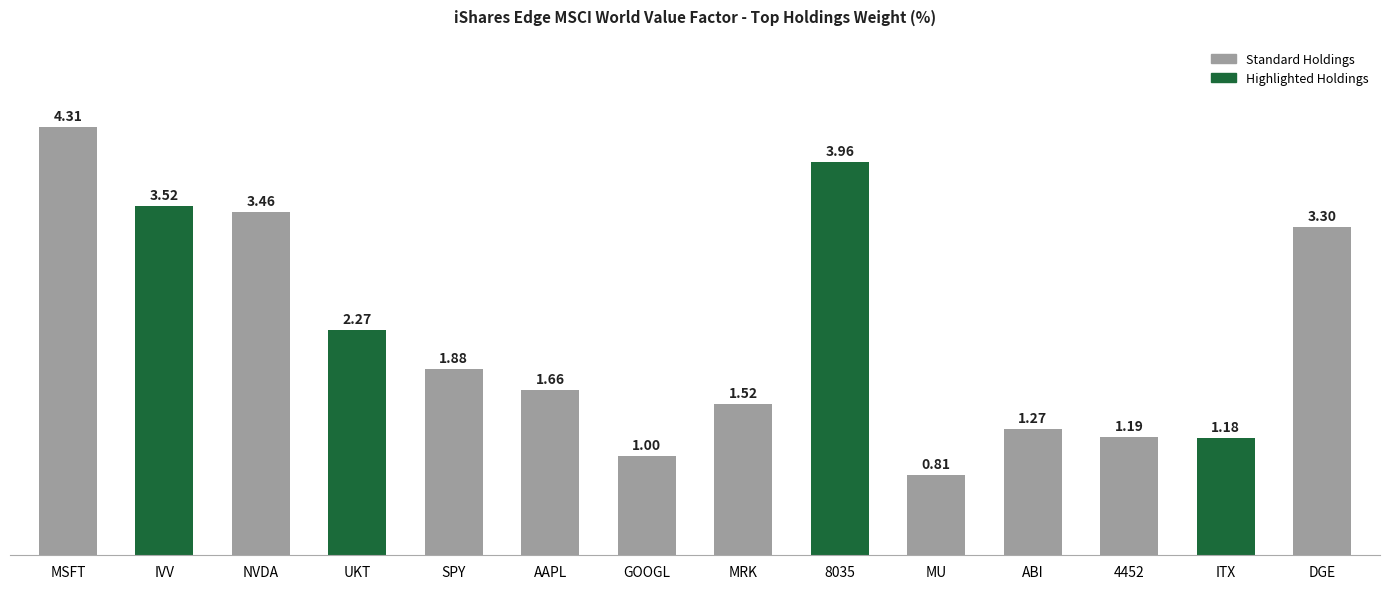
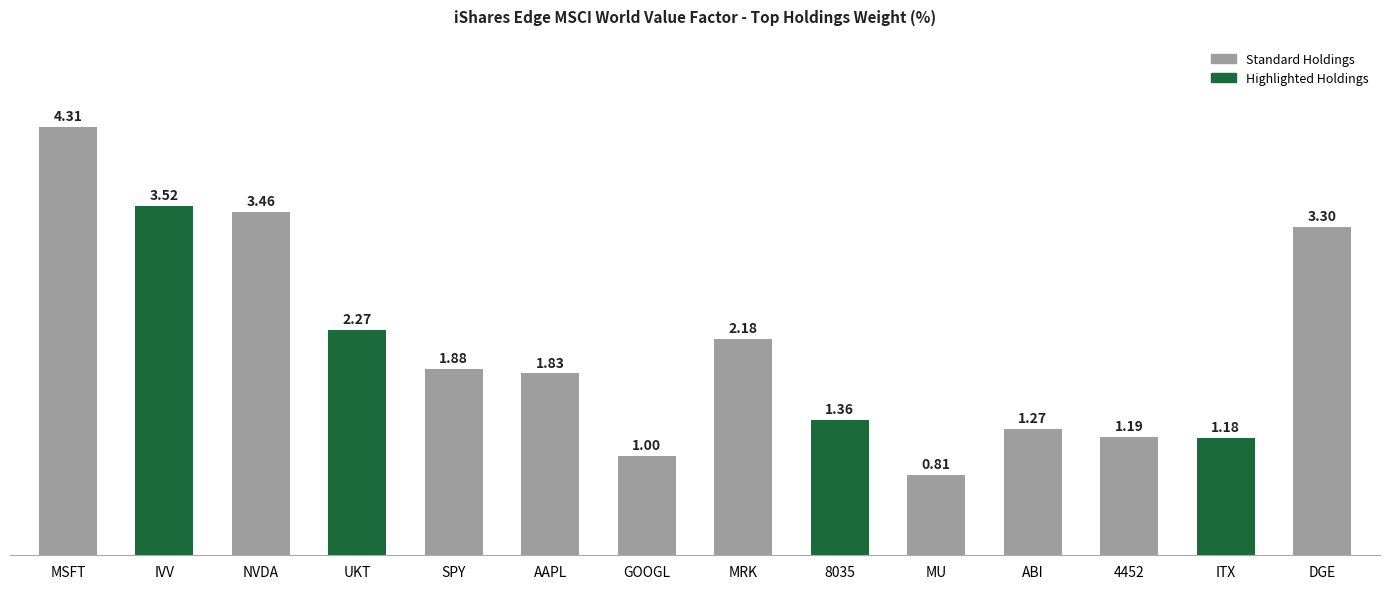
  {
    "MSFT": 4.31,
    "IVV": 3.52,
    "NVDA": 3.46,
    "UKT": 2.27,
    "SPY": 1.88,
-   "AAPL": 1.66,
+   "AAPL": 1.83,
    "GOOGL": 1.00,
-   "MRK": 1.52,
-   "8035": 3.96,
+   "MRK": 2.18,
+   "8035": 1.36,
    "MU": 0.81,
    "ABI": 1.27,
    "4452": 1.19,
    "ITX": 1.18,
    "DGE": 3.30
  }
